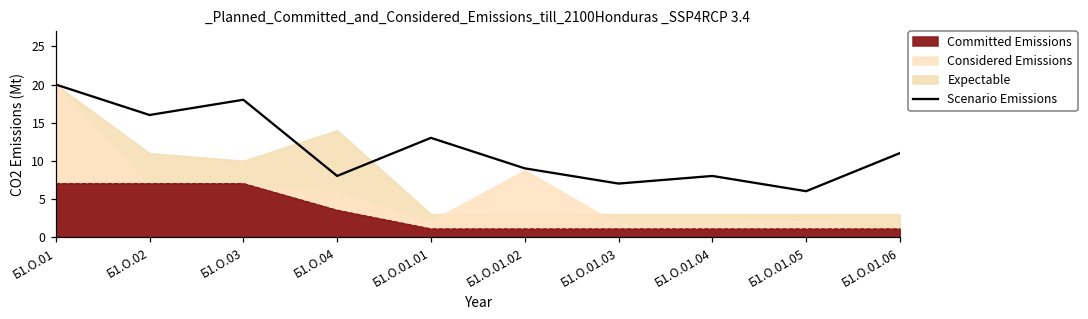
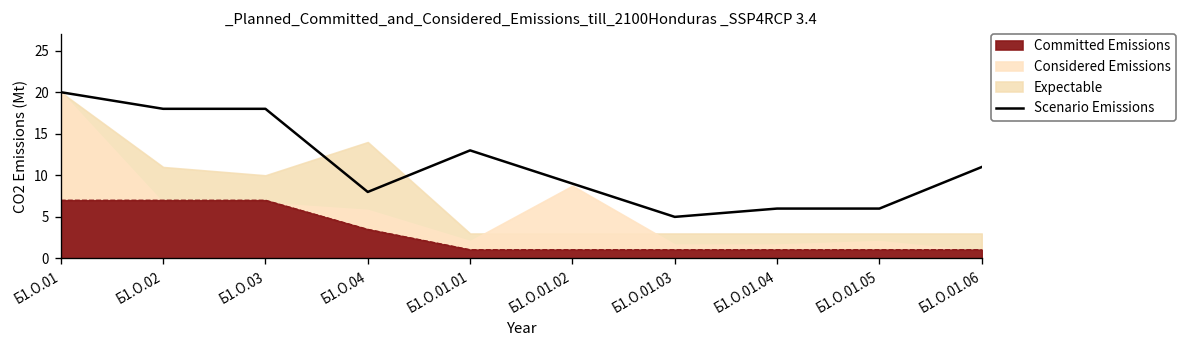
  {
    "Committed Emissions": {
      "Б1.О.01": 7,
      "Б1.О.04": 4,
      "Б1.О.01.01": 1,
      "Б1.О.01.02": 1,
      "Б1.О.01.03": 1,
      "Б1.О.01.04": 1,
      "Б1.О.01.05": 1
    },
    "Scenario Emissions": {
-     "Б1.О.02": 16,
+     "Б1.О.02": 18,
      "Б1.О.03": 18,
      "Б1.О.04": 8,
      "Б1.О.01.01": 13,
-     "Б1.О.01.03": 7,
-     "Б1.О.01.04": 8,
+     "Б1.О.01.03": 5,
+     "Б1.О.01.04": 6,
      "Б1.О.01.05": 6,
      "Б1.О.01.06": 11
    }
  }
